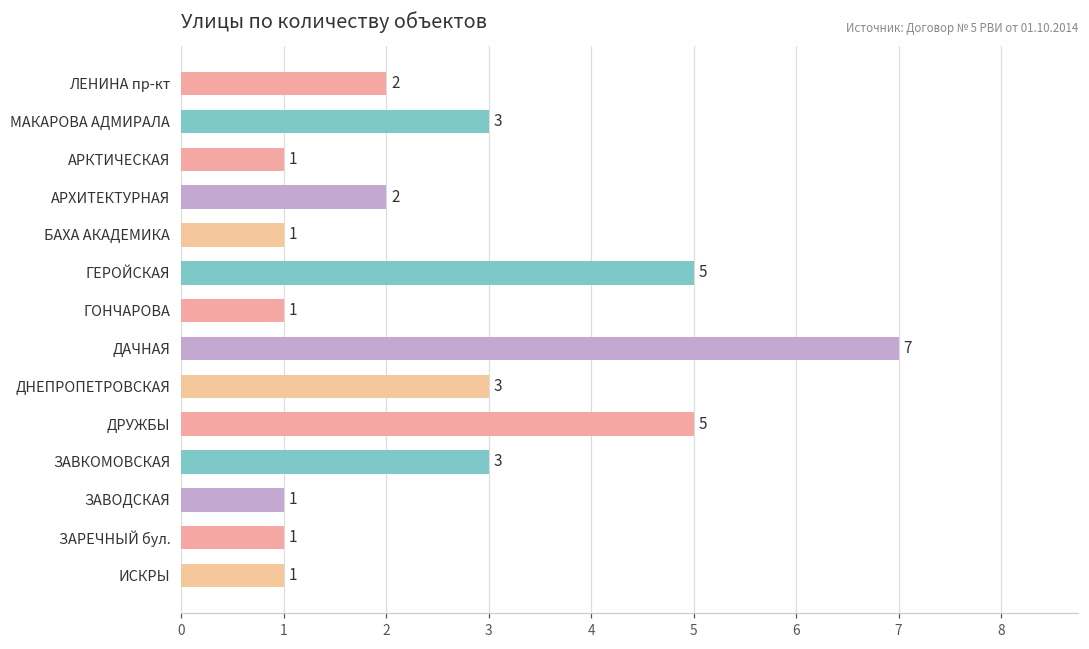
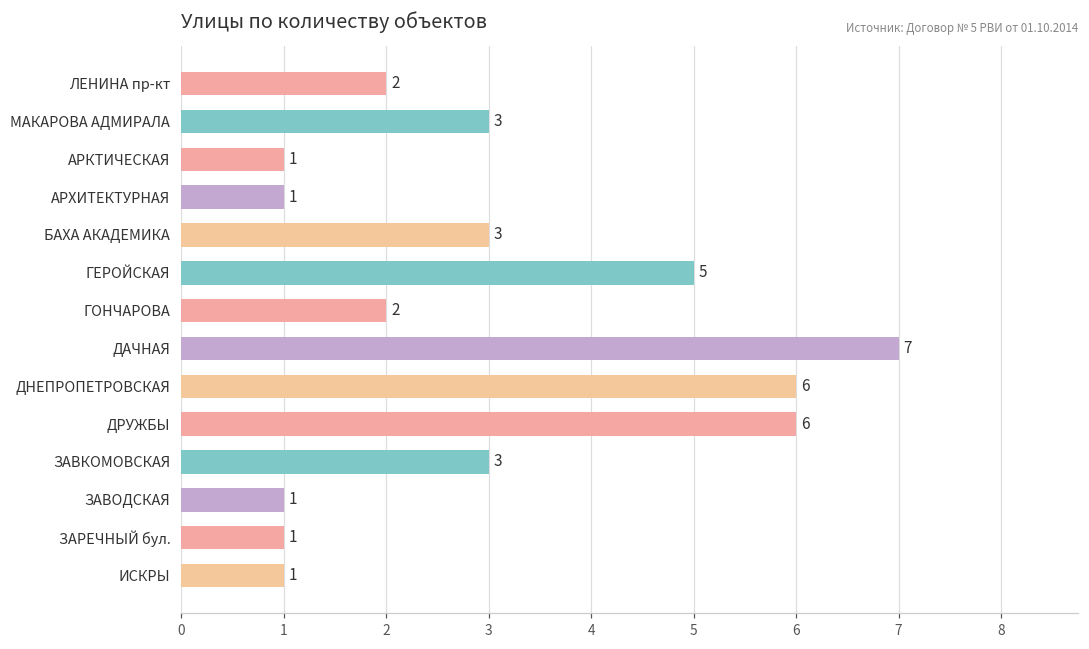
  {
    "ЛЕНИНА пр-кт": 2,
    "МАКАРОВА АДМИРАЛА": 3,
    "АРКТИЧЕСКАЯ": 1,
-   "АРХИТЕКТУРНАЯ": 2,
-   "БАХА АКАДЕМИКА": 1,
+   "АРХИТЕКТУРНАЯ": 1,
+   "БАХА АКАДЕМИКА": 3,
    "ГЕРОЙСКАЯ": 5,
-   "ГОНЧАРОВА": 1,
+   "ГОНЧАРОВА": 2,
    "ДАЧНАЯ": 7,
-   "ДНЕПРОПЕТРОВСКАЯ": 3,
-   "ДРУЖБЫ": 5,
+   "ДНЕПРОПЕТРОВСКАЯ": 6,
+   "ДРУЖБЫ": 6,
    "ЗАВКОМОВСКАЯ": 3,
    "ЗАВОДСКАЯ": 1,
    "ЗАРЕЧНЫЙ бул.": 1,
    "ИСКРЫ": 1
  }
